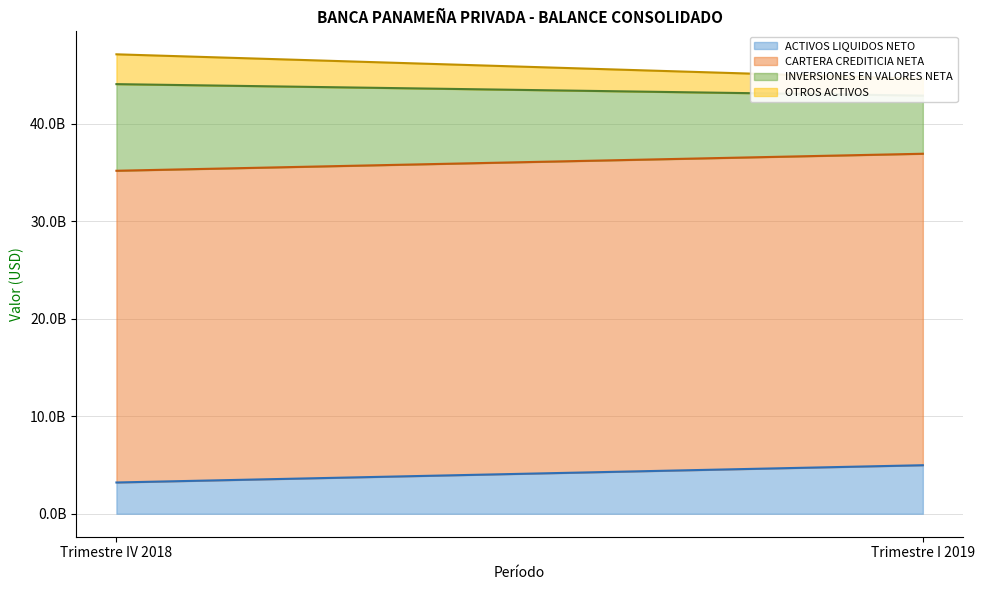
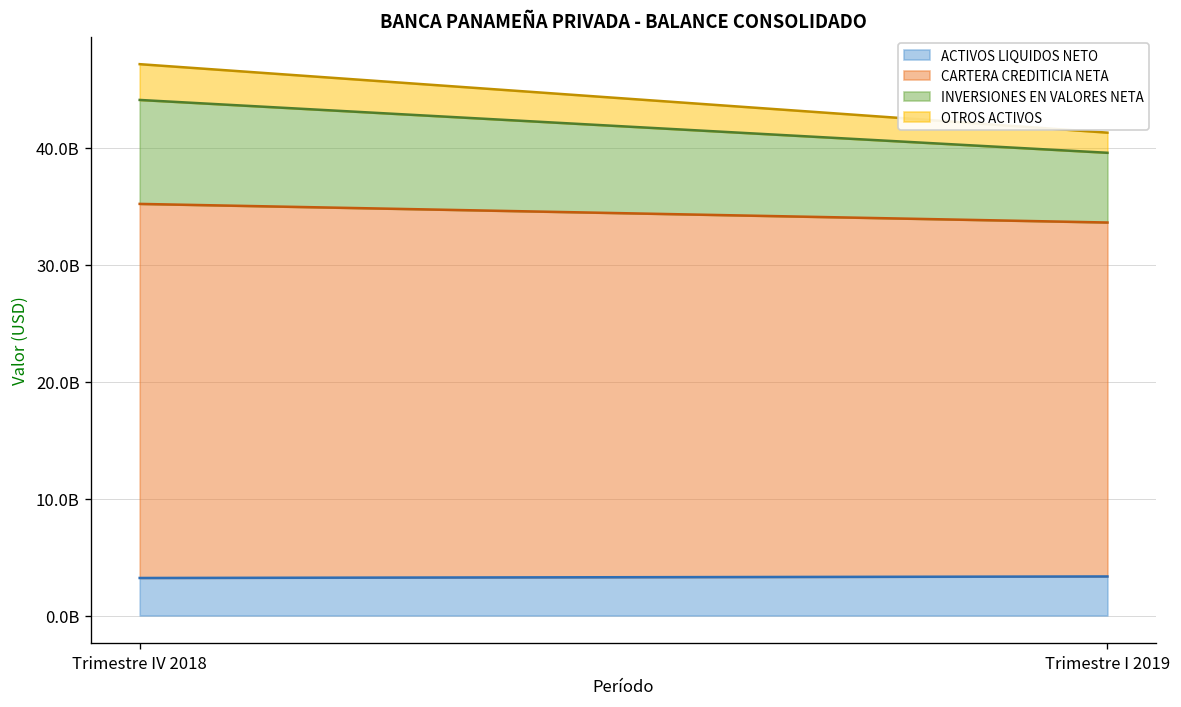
  {
    "ACTIVOS LIQUIDOS NETO": {
      "Trimestre IV 2018": 3000000000,
-     "Trimestre I 2019": 5000000000
+     "Trimestre I 2019": 3000000000
    },
    "CARTERA CREDITICIA NETA": {
      "Trimestre IV 2018": 32000000000,
-     "Trimestre I 2019": 32000000000
+     "Trimestre I 2019": 30000000000
    },
    "INVERSIONES EN VALORES NETA": {
      "Trimestre IV 2018": 9000000000
    },
    "OTROS ACTIVOS": {
      "Trimestre IV 2018": 3000000000
    }
  }
